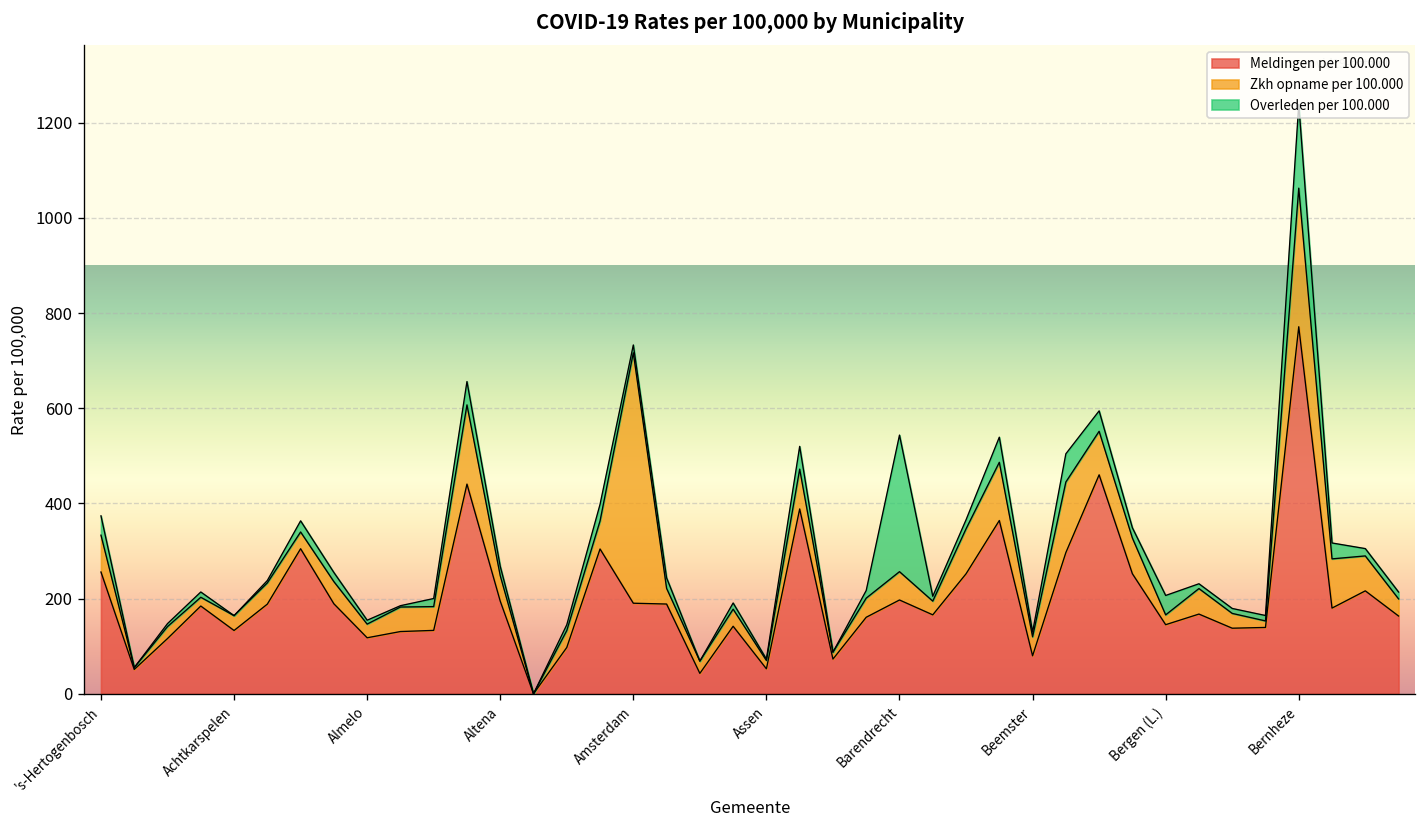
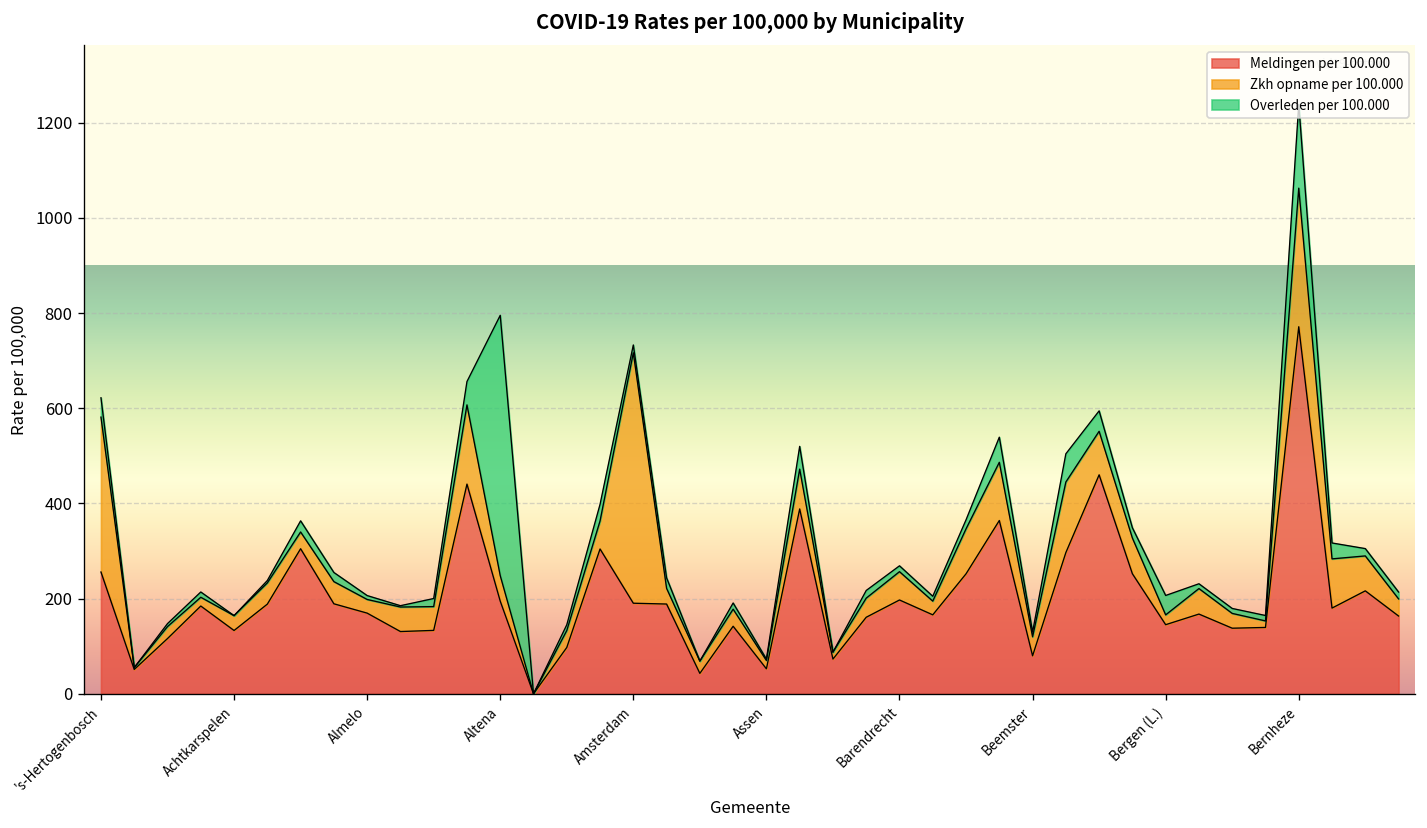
  {
    "Meldingen per 100.000": {
      "'s-Hertogenbosch": 260,
      "Achtkarspelen": 130,
-     "Almelo": 120,
+     "Almelo": 170,
      "Altena": 190,
      "Amsterdam": 190,
      "Assen": 50,
      "Barendrecht": 200,
      "Beemster": 80,
      "Bergen (L.)": 150,
      "Bernheze": 770
    },
    "Zkh opname per 100.000": {
-     "'s-Hertogenbosch": 80,
+     "'s-Hertogenbosch": 330,
      "Almelo": 30,
      "Altena": 50,
      "Amsterdam": 530,
      "Barendrecht": 60,
      "Beemster": 40,
      "Bergen (L.)": 20,
      "Bernheze": 290
    },
    "Overleden per 100.000": {
      "'s-Hertogenbosch": 40,
      "Almelo": 10,
-     "Altena": 20,
+     "Altena": 550,
      "Amsterdam": 20,
-     "Barendrecht": 290,
+     "Barendrecht": 10,
      "Beemster": 10,
      "Bergen (L.)": 40
    }
  }
